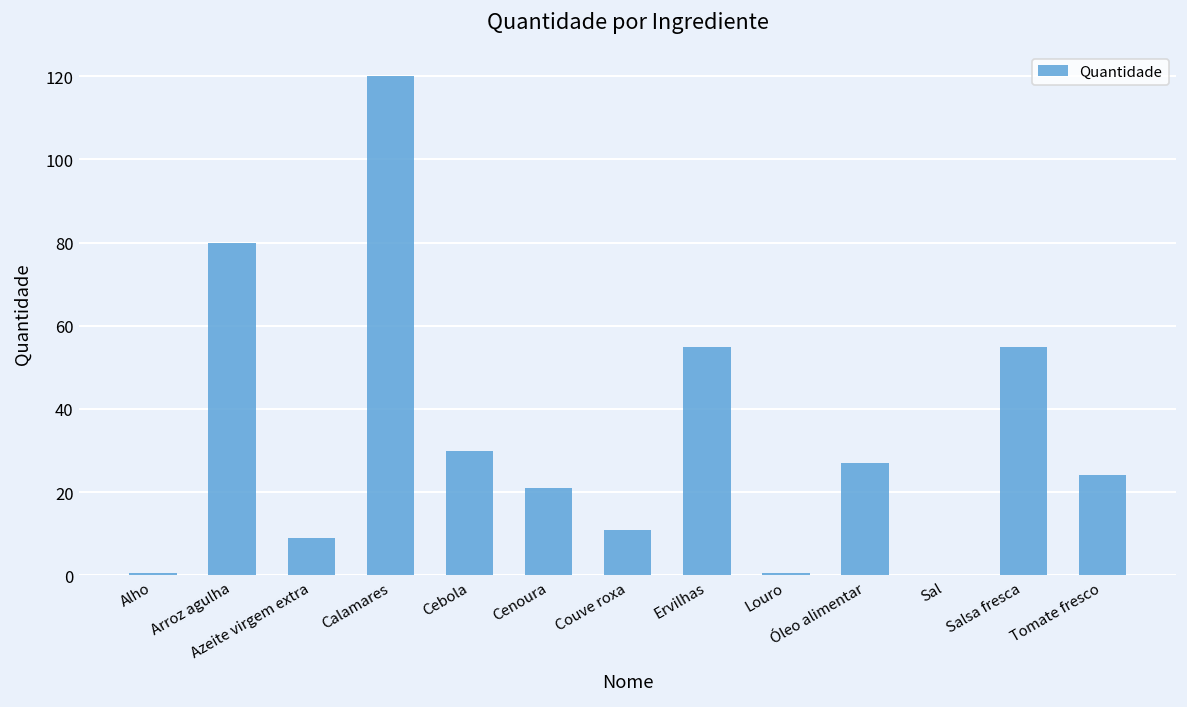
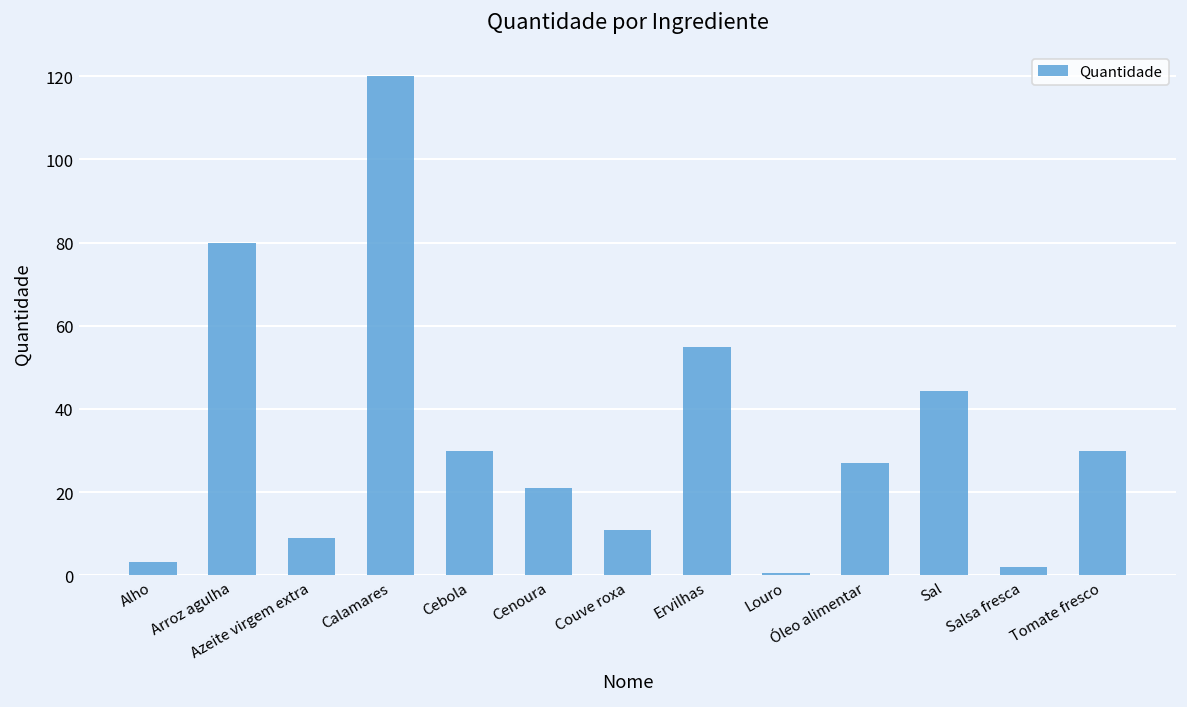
  {
-   "Alho": 1,
+   "Alho": 3,
    "Arroz agulha": 80,
    "Azeite virgem extra": 9,
    "Calamares": 120,
    "Cebola": 30,
    "Cenoura": 21,
    "Couve roxa": 11,
    "Ervilhas": 55,
    "Óleo alimentar": 27,
-   "Sal": 0,
-   "Salsa fresca": 55,
-   "Tomate fresco": 24
+   "Sal": 44,
+   "Salsa fresca": 2,
+   "Tomate fresco": 30
  }
